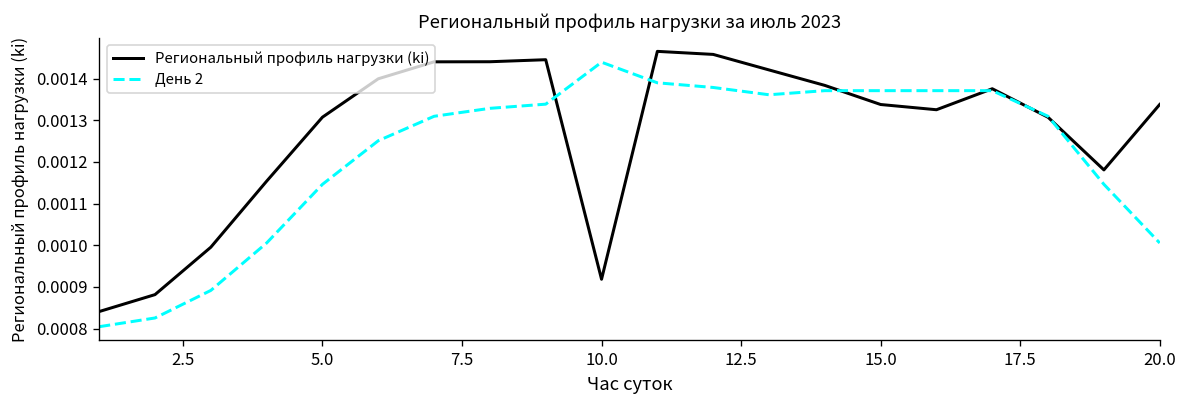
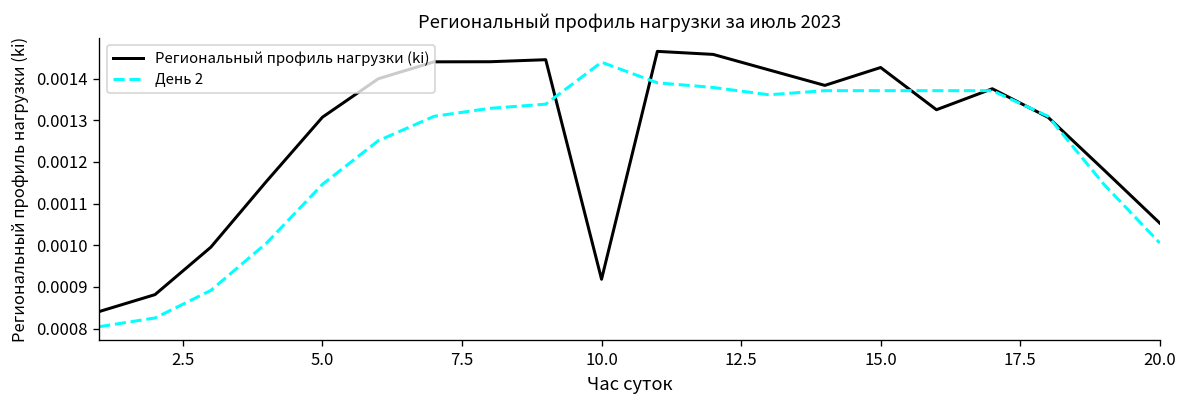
  {
    "Региональный профиль нагрузки (ki)": {
      "5.0": 0.00131,
      "10.0": 0.00092,
-     "15.0": 0.00134,
-     "20.0": 0.00134
+     "15.0": 0.00143,
+     "20.0": 0.00105
    },
    "День 2": {
      "5.0": 0.00115,
      "10.0": 0.00144,
      "15.0": 0.00137,
      "20.0": 0.00101
    }
  }
